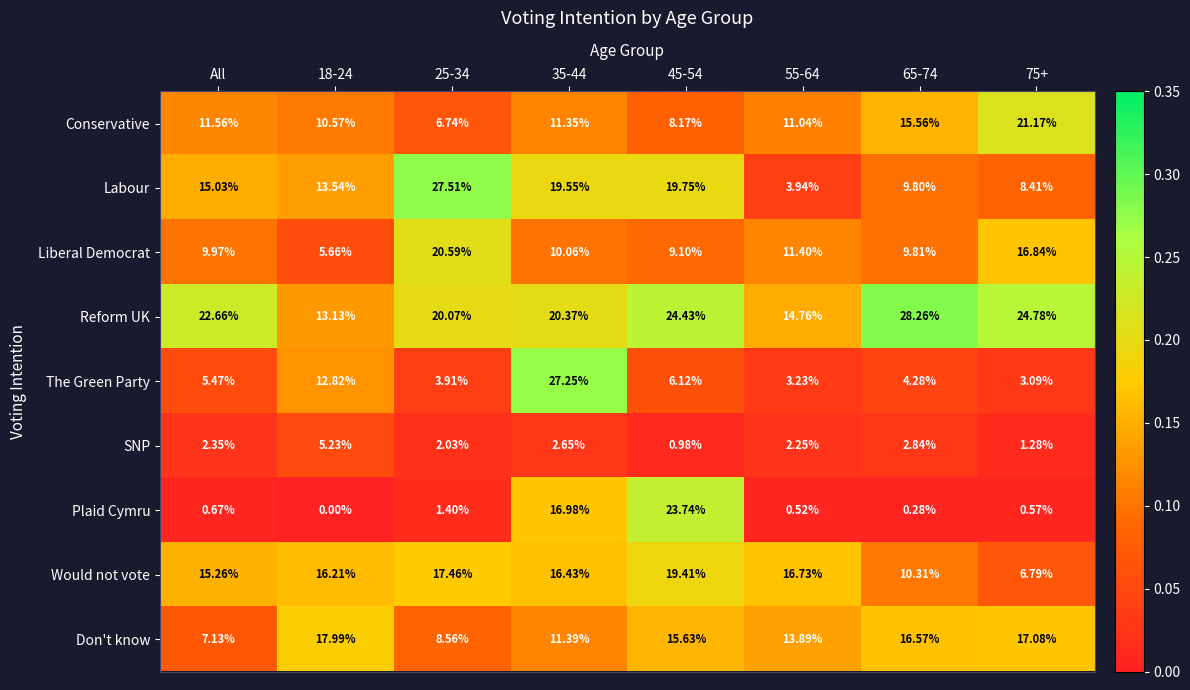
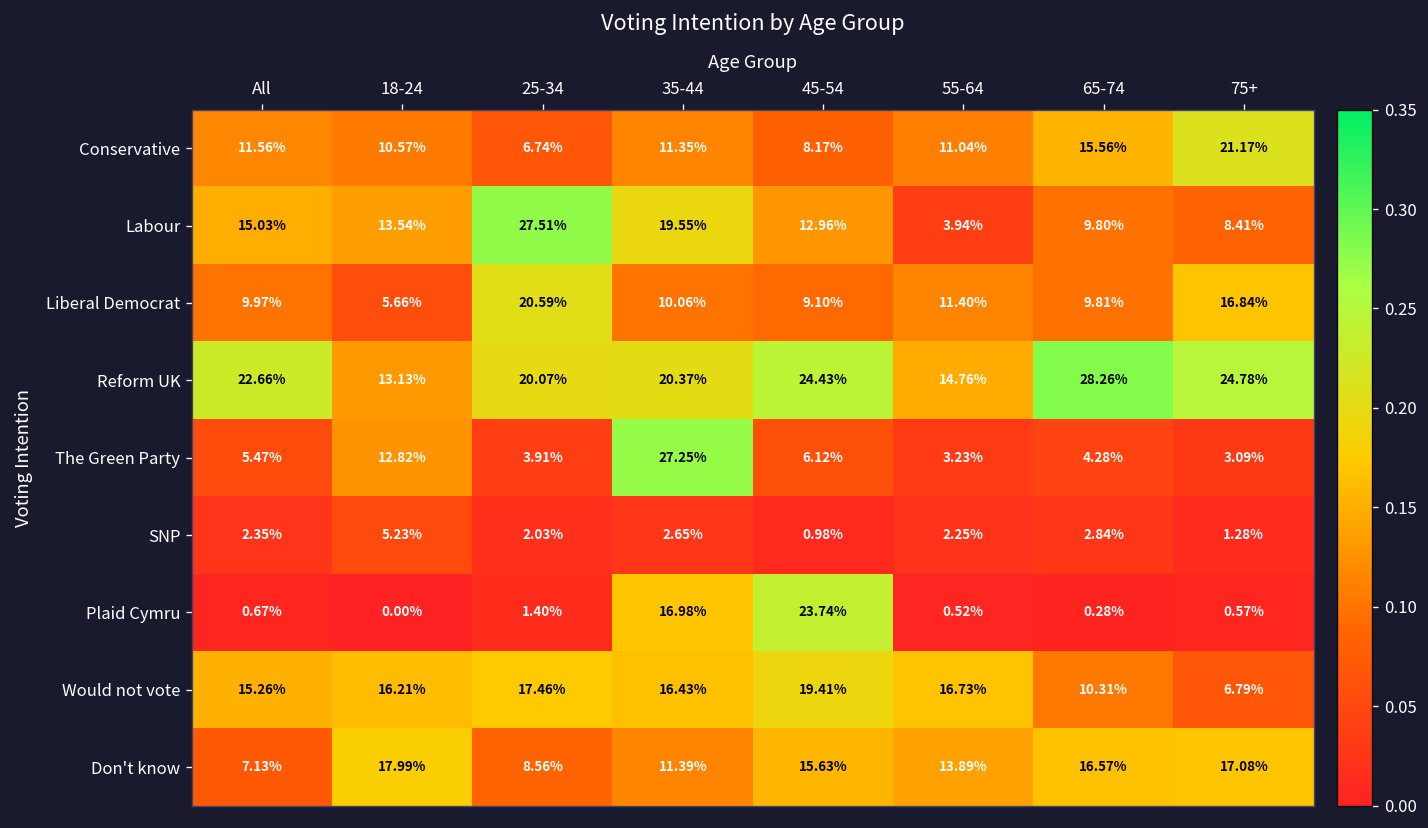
  {
    "Conservative": {
      "All": "11.56%",
      "18-24": "10.57%",
      "25-34": "6.74%",
      "35-44": "11.35%",
      "45-54": "8.17%",
      "55-64": "11.04%",
      "65-74": "15.56%",
      "75+": "21.17%"
    },
    "Labour": {
      "All": "15.03%",
      "18-24": "13.54%",
      "25-34": "27.51%",
      "35-44": "19.55%",
-     "45-54": "19.75%",
+     "45-54": "12.96%",
      "55-64": "3.94%",
      "65-74": "9.80%",
      "75+": "8.41%"
    },
    "Liberal Democrat": {
      "All": "9.97%",
      "18-24": "5.66%",
      "25-34": "20.59%",
      "35-44": "10.06%",
      "45-54": "9.10%",
      "55-64": "11.40%",
      "65-74": "9.81%",
      "75+": "16.84%"
    },
    "Reform UK": {
      "All": "22.66%",
      "18-24": "13.13%",
      "25-34": "20.07%",
      "35-44": "20.37%",
      "45-54": "24.43%",
      "55-64": "14.76%",
      "65-74": "28.26%",
      "75+": "24.78%"
    },
    "The Green Party": {
      "All": "5.47%",
      "18-24": "12.82%",
      "25-34": "3.91%",
      "35-44": "27.25%",
      "45-54": "6.12%",
      "55-64": "3.23%",
      "65-74": "4.28%",
      "75+": "3.09%"
    },
    "SNP": {
      "All": "2.35%",
      "18-24": "5.23%",
      "25-34": "2.03%",
      "35-44": "2.65%",
      "45-54": "0.98%",
      "55-64": "2.25%",
      "65-74": "2.84%",
      "75+": "1.28%"
    },
    "Plaid Cymru": {
      "All": "0.67%",
      "18-24": "0.00%",
      "25-34": "1.40%",
      "35-44": "16.98%",
      "45-54": "23.74%",
      "55-64": "0.52%",
      "65-74": "0.28%",
      "75+": "0.57%"
    },
    "Would not vote": {
      "All": "15.26%",
      "18-24": "16.21%",
      "25-34": "17.46%",
      "35-44": "16.43%",
      "45-54": "19.41%",
      "55-64": "16.73%",
      "65-74": "10.31%",
      "75+": "6.79%"
    },
    "Don't know": {
      "All": "7.13%",
      "18-24": "17.99%",
      "25-34": "8.56%",
      "35-44": "11.39%",
      "45-54": "15.63%",
      "55-64": "13.89%",
      "65-74": "16.57%",
      "75+": "17.08%"
    }
  }
